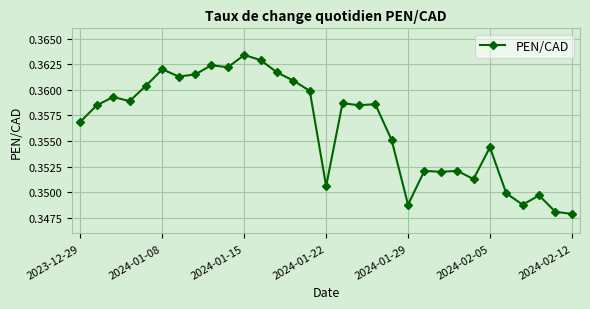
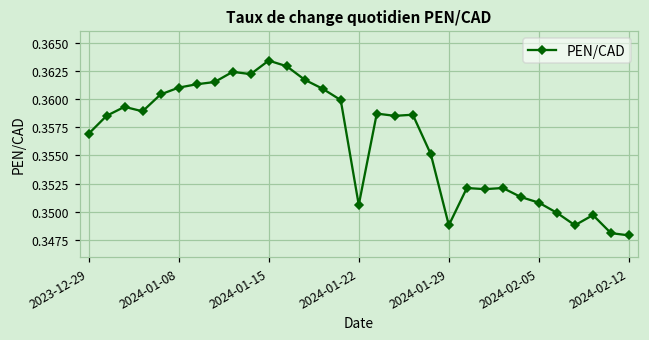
  {
    "2023-12-29": 0.3569,
-   "2024-01-08": 0.362,
+   "2024-01-08": 0.361,
    "2024-01-15": 0.3634,
    "2024-01-22": 0.3506,
    "2024-01-29": 0.3488,
-   "2024-02-05": 0.3544,
+   "2024-02-05": 0.3508,
    "2024-02-12": 0.3479
  }
